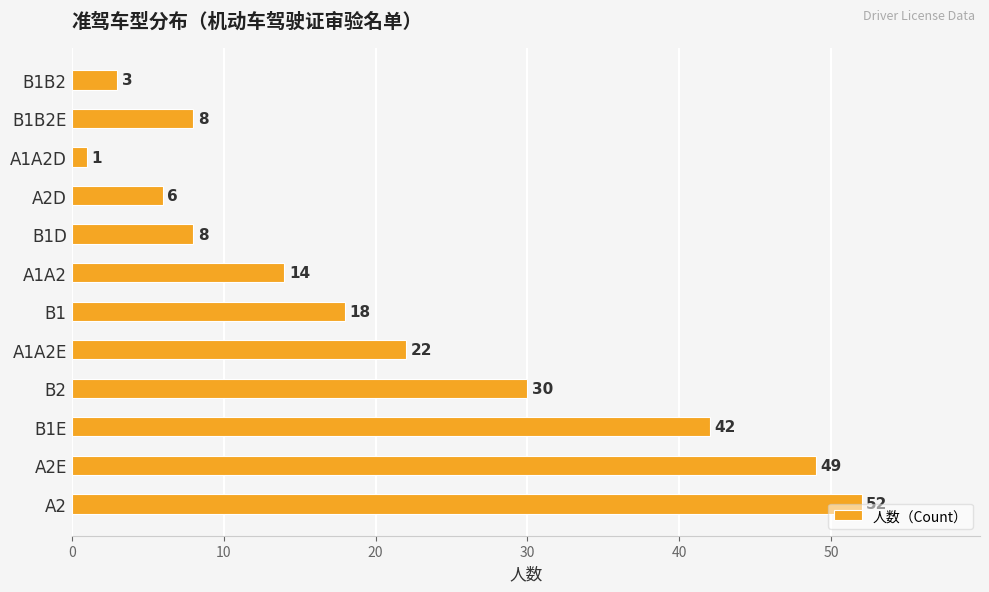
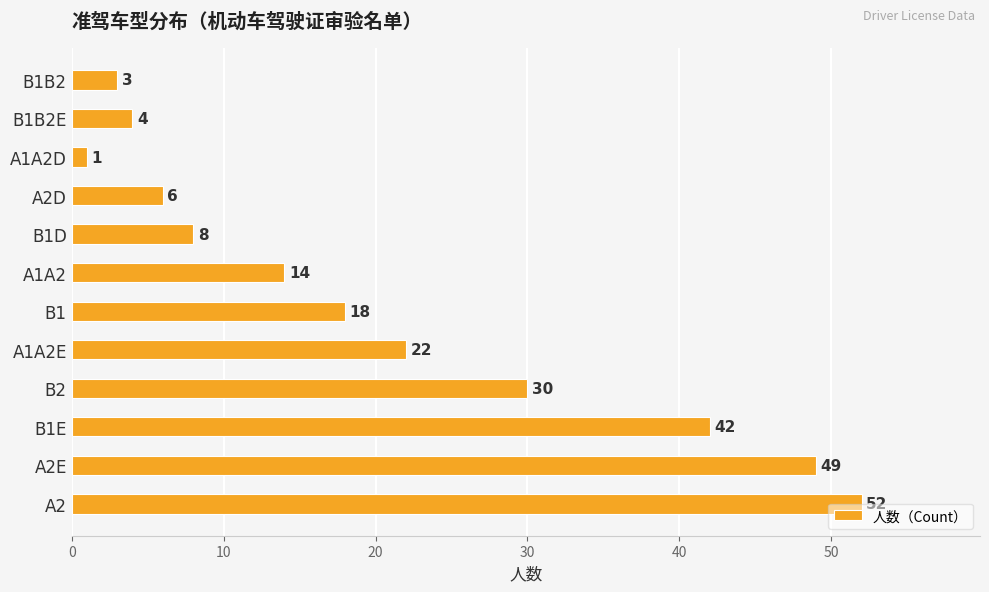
  {
    "B1B2": 3,
-   "B1B2E": 8,
+   "B1B2E": 4,
    "A1A2D": 1,
    "A2D": 6,
    "B1D": 8,
    "A1A2": 14,
    "B1": 18,
    "A1A2E": 22,
    "B2": 30,
    "B1E": 42,
    "A2E": 49
  }
